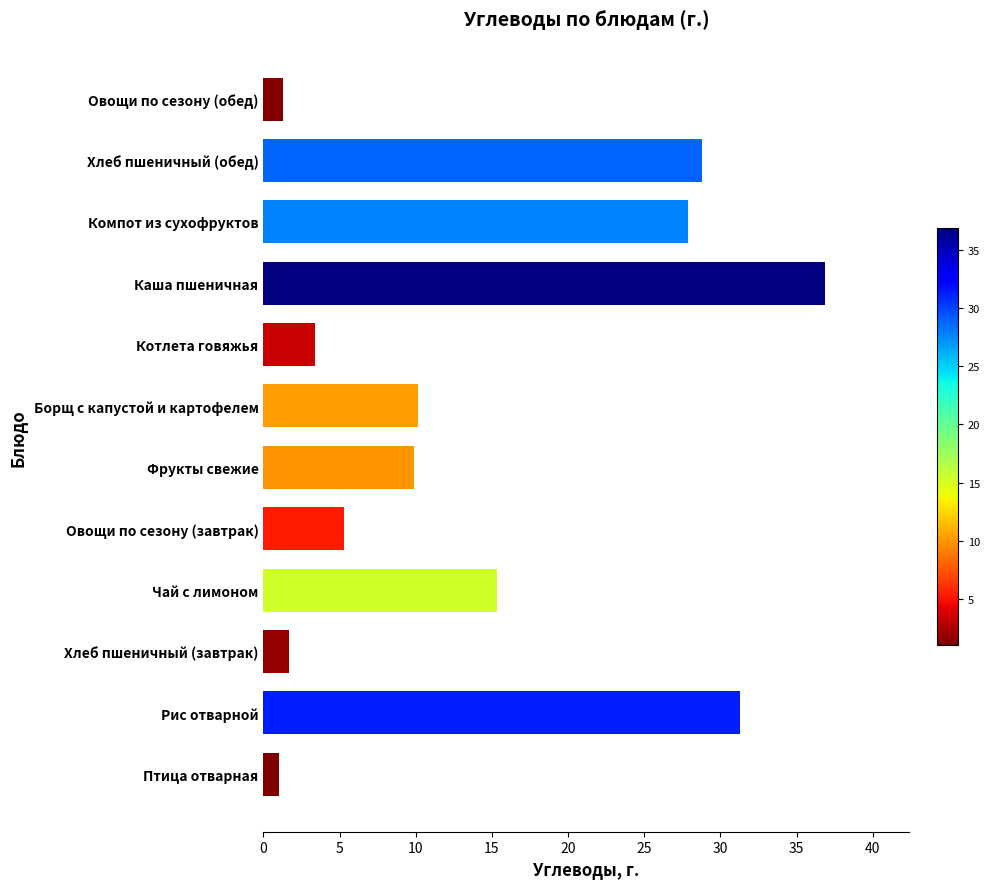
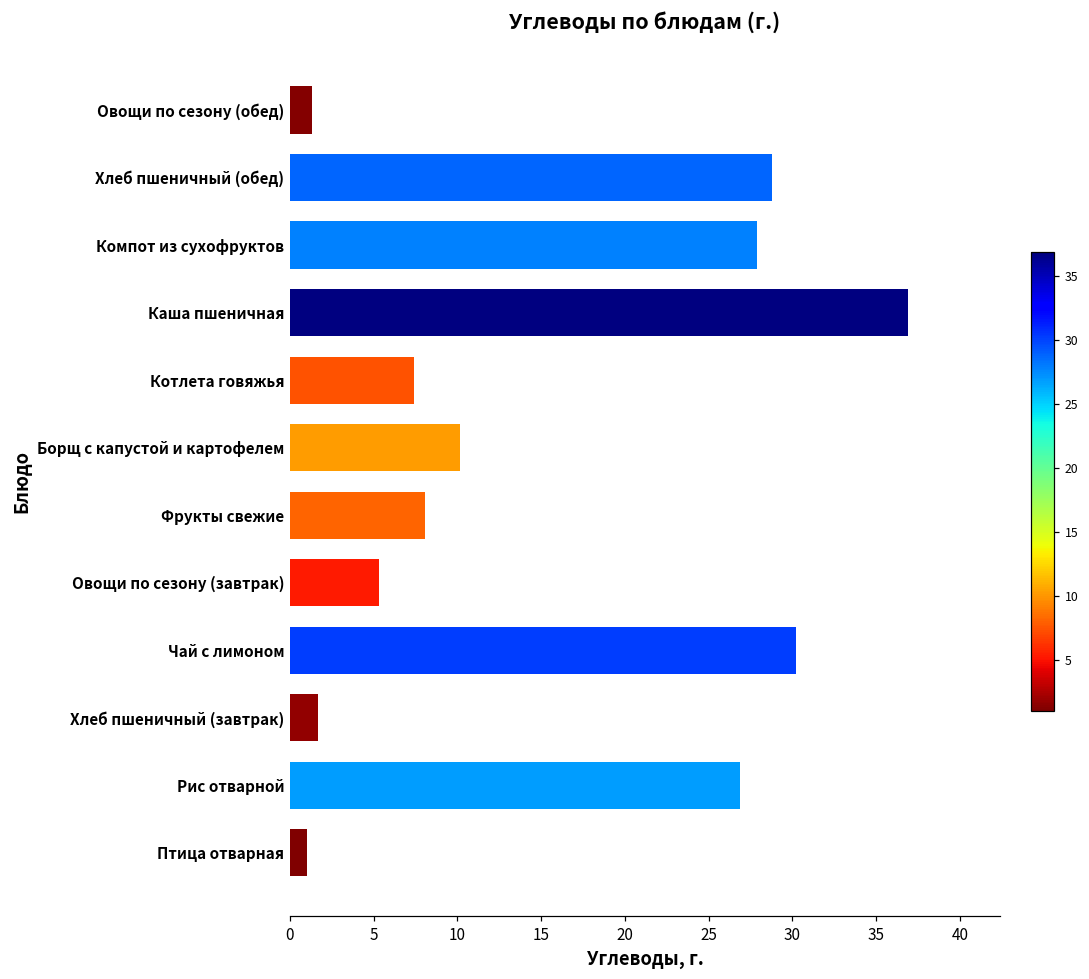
  {
    "Овощи по сезону (обед)": 1.3,
    "Хлеб пшеничный (обед)": 28.8,
    "Компот из сухофруктов": 27.9,
    "Каша пшеничная": 36.9,
-   "Котлета говяжья": 3.4,
+   "Котлета говяжья": 7.4,
    "Борщ с капустой и картофелем": 10.2,
-   "Фрукты свежие": 9.9,
+   "Фрукты свежие": 8.1,
    "Овощи по сезону (завтрак)": 5.3,
-   "Чай с лимоном": 15.3,
+   "Чай с лимоном": 30.2,
    "Хлеб пшеничный (завтрак)": 1.7,
-   "Рис отварной": 31.3,
+   "Рис отварной": 26.9,
    "Птица отварная": 1.0
  }
